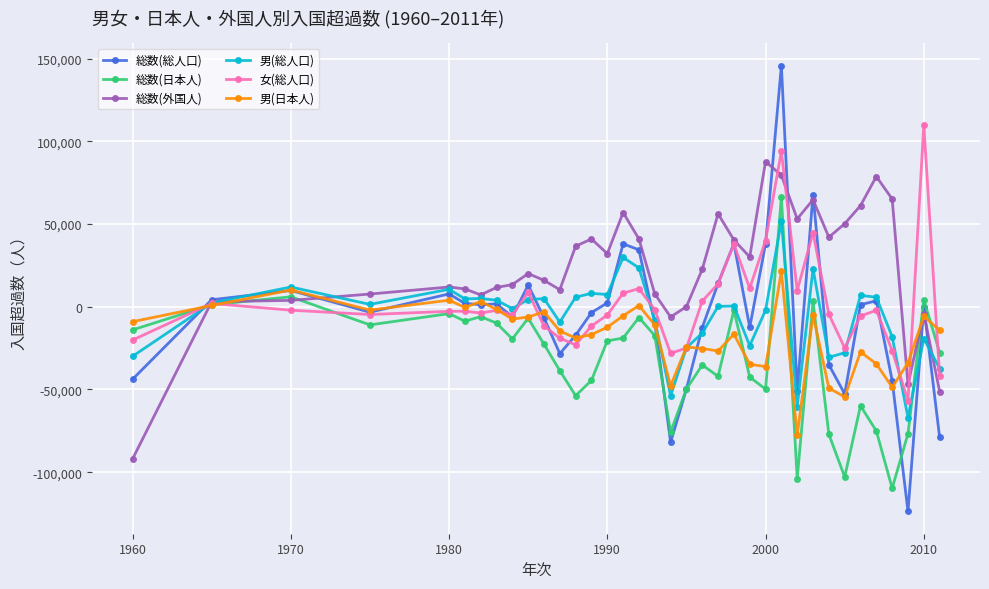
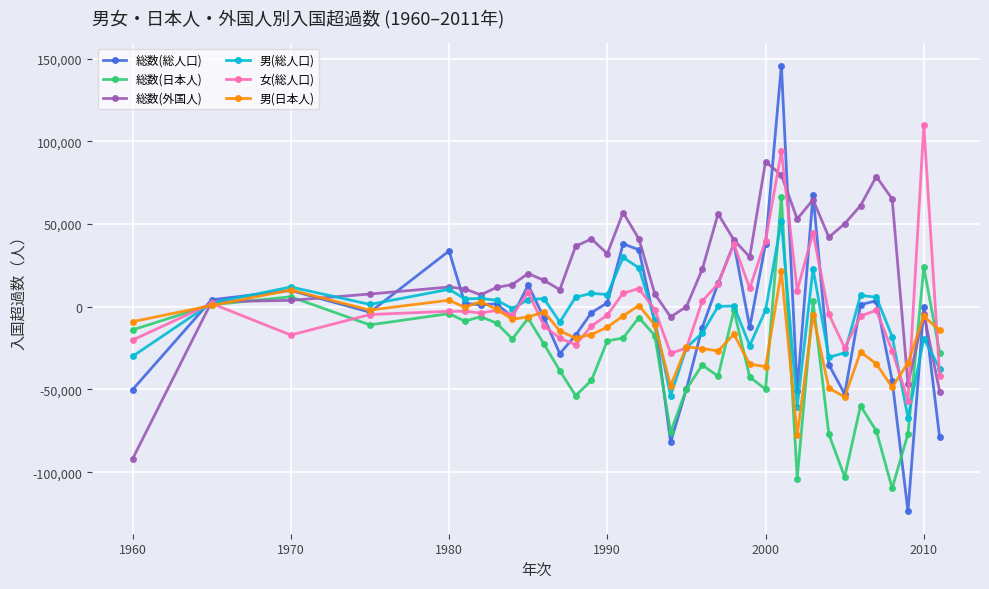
  {
    "総数(総人口)": {
-     "1960": "-44,000",
-     "1980": "8,000",
+     "1960": "-50,000",
+     "1980": "34,000",
      "1990": "2,000",
      "2000": "38,000",
      "2010": "0"
    },
    "総数(日本人)": {
      "1960": "-14,000",
      "1970": "6,000",
      "1990": "-21,000",
      "2000": "-50,000",
-     "2010": "4,000"
+     "2010": "24,000"
    },
    "総数(外国人)": {
      "1960": "-92,000",
      "1970": "4,000",
      "1990": "32,000",
      "2000": "88,000",
      "2010": "-4,000"
    },
    "男(総人口)": {
      "1960": "-30,000",
      "1970": "12,000",
      "1990": "7,000",
      "2000": "-2,000",
      "2010": "-19,000"
    },
    "女(総人口)": {
      "1960": "-20,000",
-     "1970": "-2,000",
+     "1970": "-17,000",
      "1990": "-5,000",
      "2000": "40,000",
      "2010": "110,000"
    },
    "男(日本人)": {
      "1960": "-9,000",
      "1980": "4,000",
      "1990": "-12,000",
      "2000": "-36,000",
      "2010": "-6,000"
    }
  }
